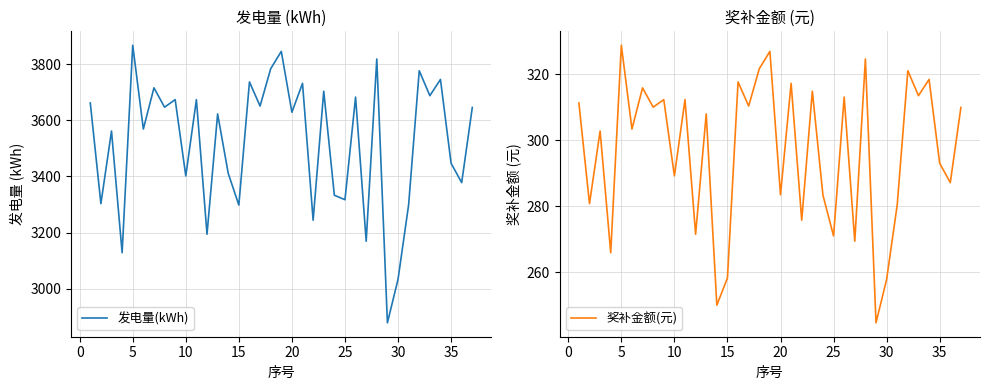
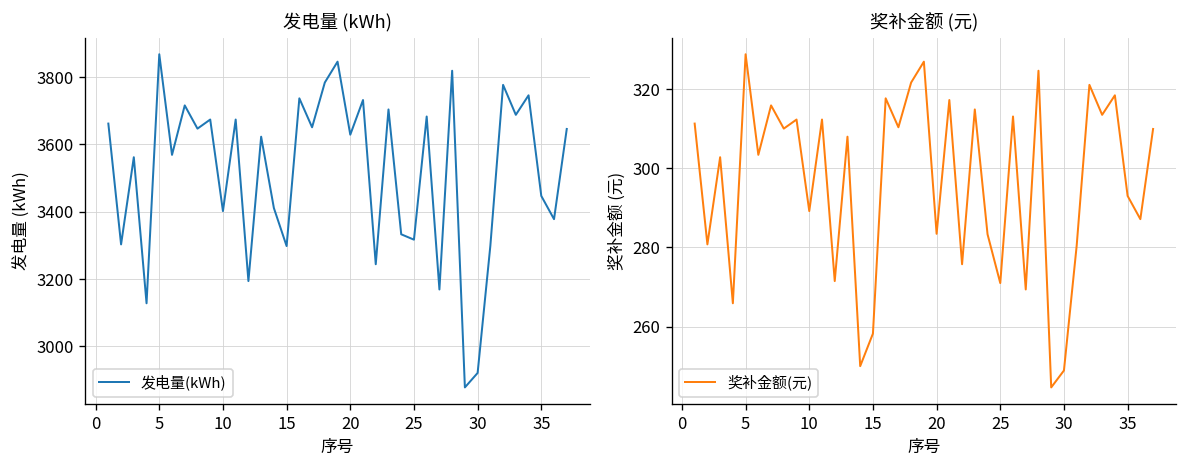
  {
    "发电量 (kWh)": {
      "5": 3870,
      "10": 3400,
      "15": 3300,
      "20": 3630,
      "25": 3320,
-     "30": 3030,
+     "30": 2920,
      "35": 3450
    },
    "奖补金额 (元)": {
      "5": 329,
      "10": 289,
      "15": 258,
      "20": 283,
      "25": 271,
-     "30": 258,
+     "30": 249,
      "35": 293
    }
  }
